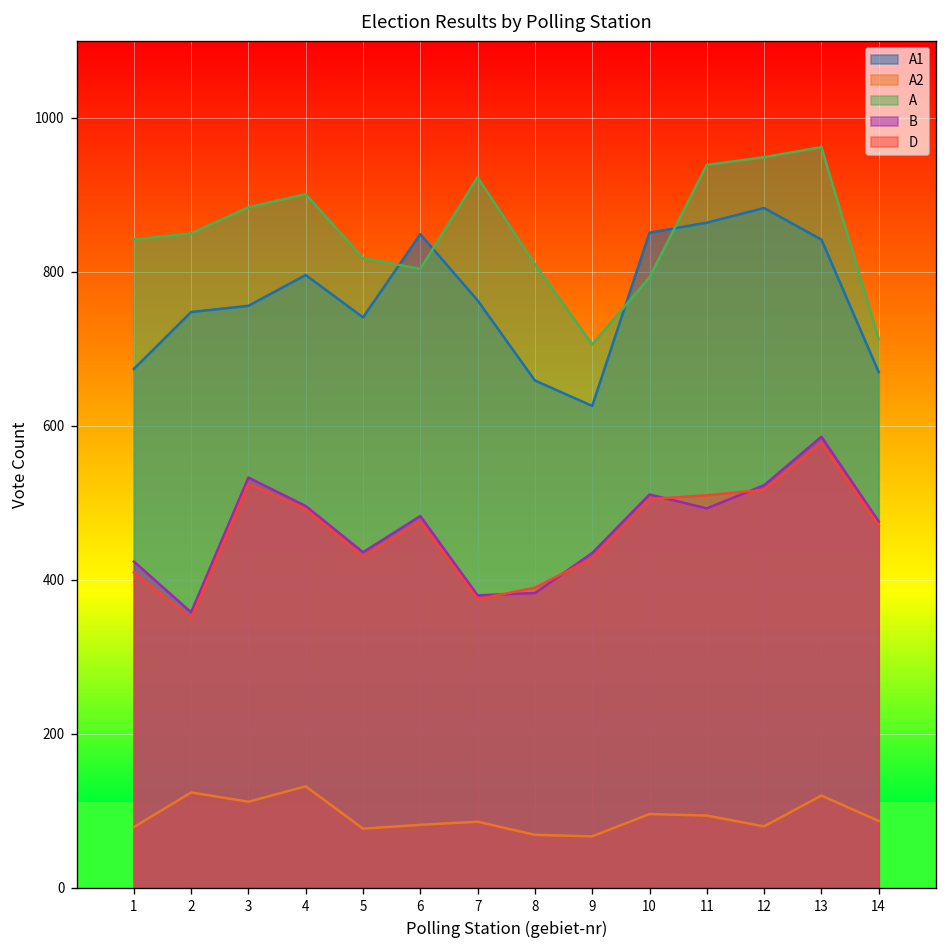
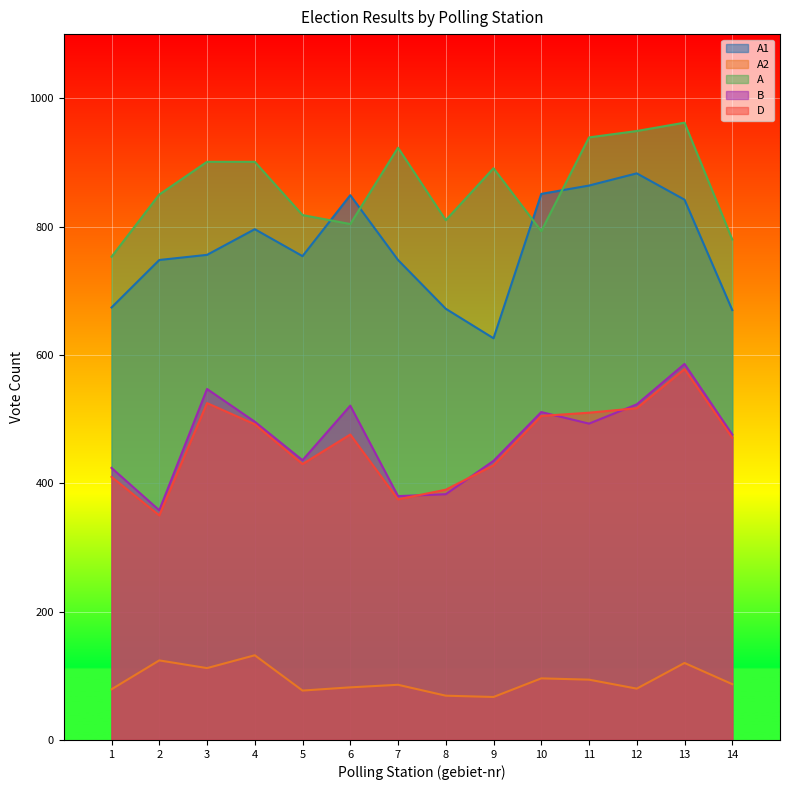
  {
    "A1": {
      "1": 670,
      "2": 750,
      "3": 760,
      "4": 800,
-     "5": 740,
+     "5": 750,
      "6": 850,
-     "7": 760,
-     "8": 660,
+     "7": 750,
+     "8": 670,
      "9": 630,
      "10": 850,
      "11": 860,
      "12": 880,
      "13": 840,
      "14": 670
    },
    "A": {
-     "1": 840,
+     "1": 750,
      "2": 850,
-     "3": 880,
+     "3": 900,
      "4": 900,
      "5": 820,
      "6": 800,
      "7": 920,
      "8": 810,
-     "9": 710,
+     "9": 890,
      "10": 790,
      "11": 940,
      "12": 950,
      "13": 960,
-     "14": 710
+     "14": 780
    },
    "B": {
      "1": 420,
      "2": 360,
-     "3": 530,
+     "3": 550,
      "4": 500,
      "5": 440,
-     "6": 480,
+     "6": 520,
      "7": 380,
      "8": 380,
      "9": 440,
      "10": 510,
      "11": 490,
      "12": 520,
      "13": 590,
      "14": 480
    }
  }
